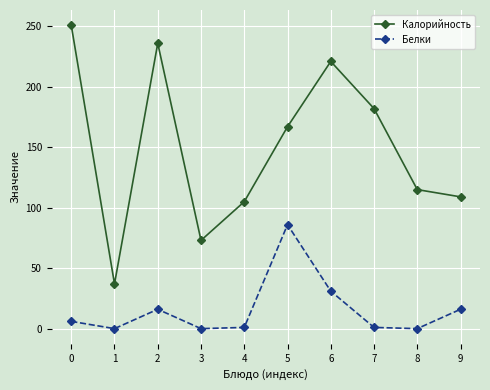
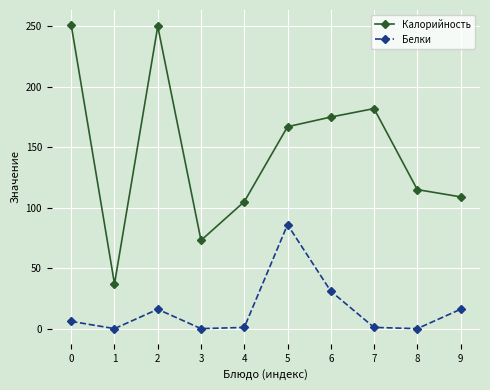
  {
    "Калорийность": {
      "0": 251,
      "1": 37,
-     "2": 236,
+     "2": 250,
      "3": 73,
      "4": 105,
      "5": 167,
-     "6": 221,
+     "6": 175,
      "7": 182,
      "8": 115,
      "9": 109
    },
    "Белки": {
      "0": 6,
      "1": 0,
      "2": 16,
      "3": 0,
      "4": 1,
      "5": 86,
      "6": 31,
      "7": 1,
      "8": 0,
      "9": 16
    }
  }
